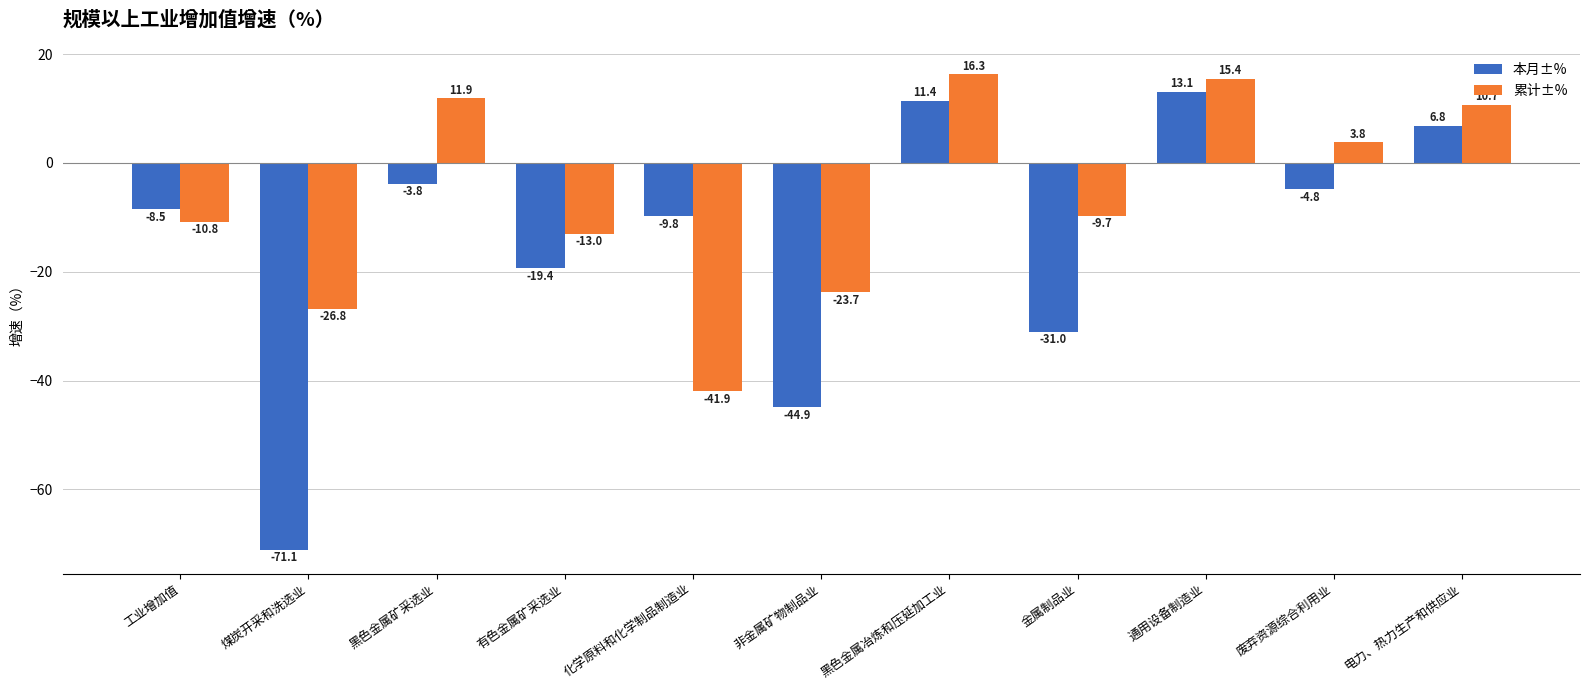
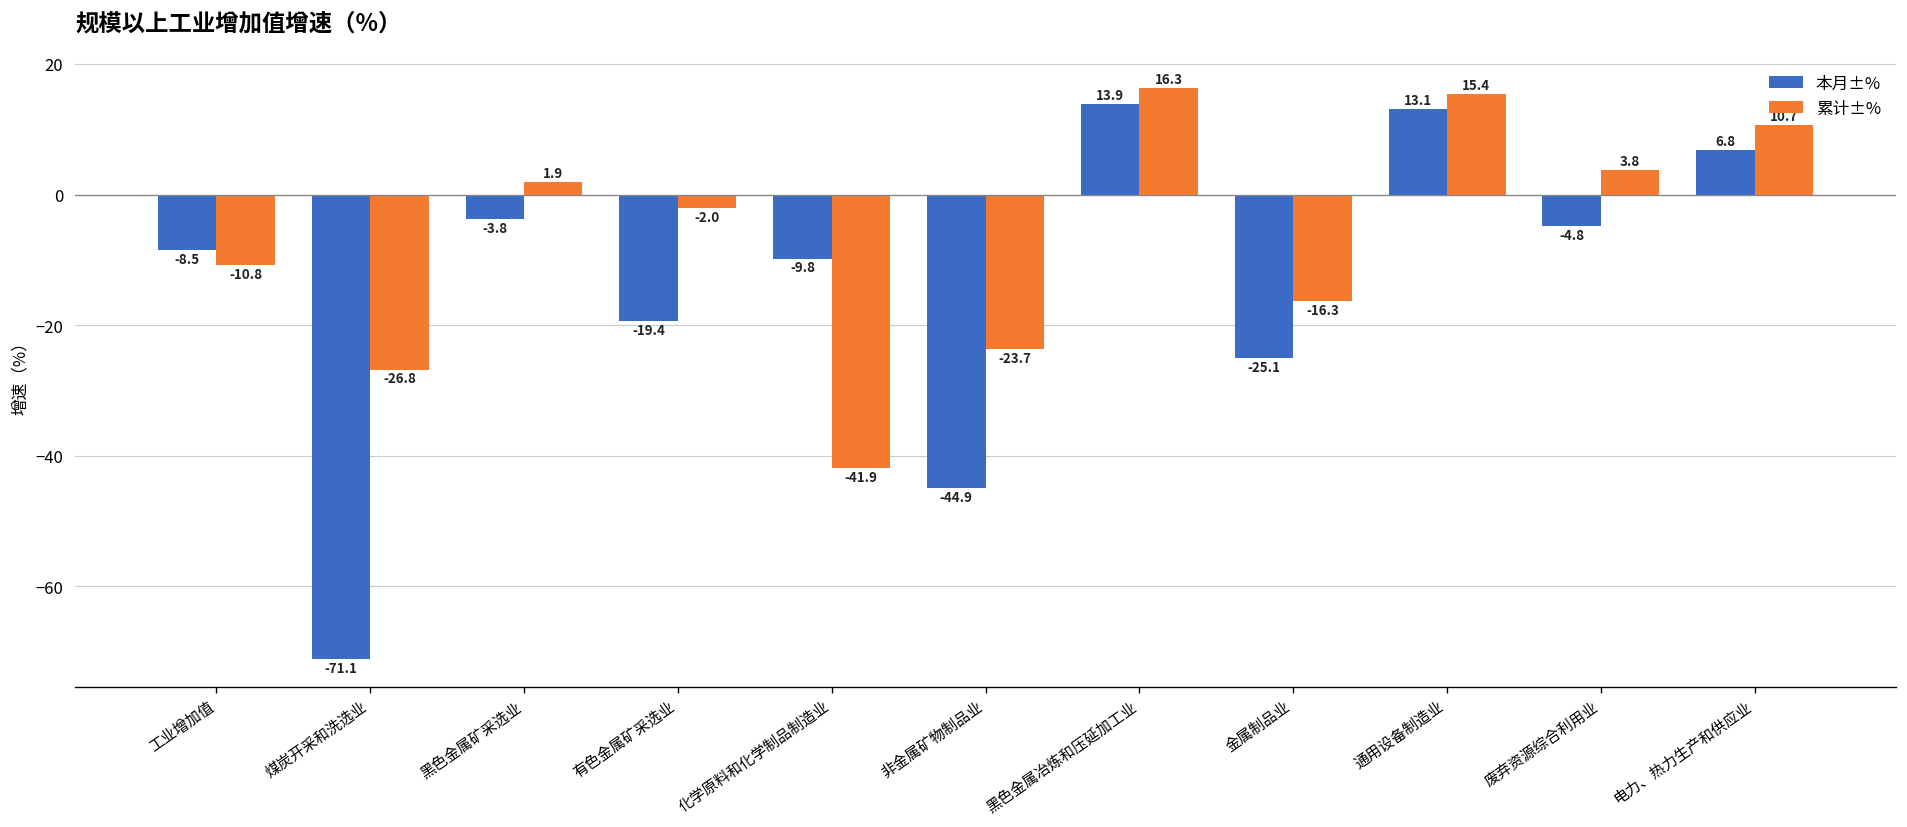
  {
    "本月±%": {
      "工业增加值": -8.5,
      "煤炭开采和洗选业": -71.1,
      "黑色金属矿采选业": -3.8,
      "有色金属矿采选业": -19.4,
      "化学原料和化学制品制造业": -9.8,
      "非金属矿物制品业": -44.9,
-     "黑色金属冶炼和压延加工业": 11.4,
-     "金属制品业": -31.0,
+     "黑色金属冶炼和压延加工业": 13.9,
+     "金属制品业": -25.1,
      "通用设备制造业": 13.1,
      "废弃资源综合利用业": -4.8,
      "电力、热力生产和供应业": 6.8
    },
    "累计±%": {
      "工业增加值": -10.8,
      "煤炭开采和洗选业": -26.8,
-     "黑色金属矿采选业": 11.9,
-     "有色金属矿采选业": -13.0,
+     "黑色金属矿采选业": 1.9,
+     "有色金属矿采选业": -2.0,
      "化学原料和化学制品制造业": -41.9,
      "非金属矿物制品业": -23.7,
      "黑色金属冶炼和压延加工业": 16.3,
-     "金属制品业": -9.7,
+     "金属制品业": -16.3,
      "通用设备制造业": 15.4,
      "废弃资源综合利用业": 3.8,
      "电力、热力生产和供应业": 10.7
    }
  }
